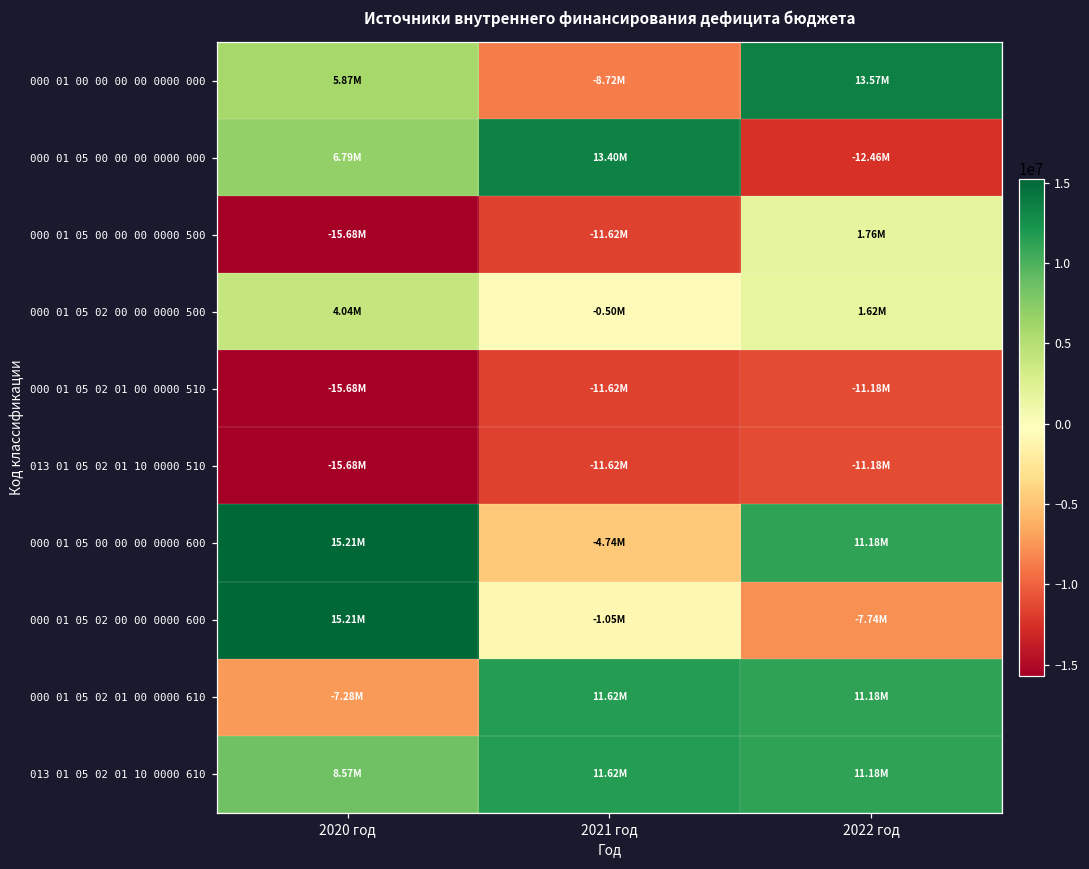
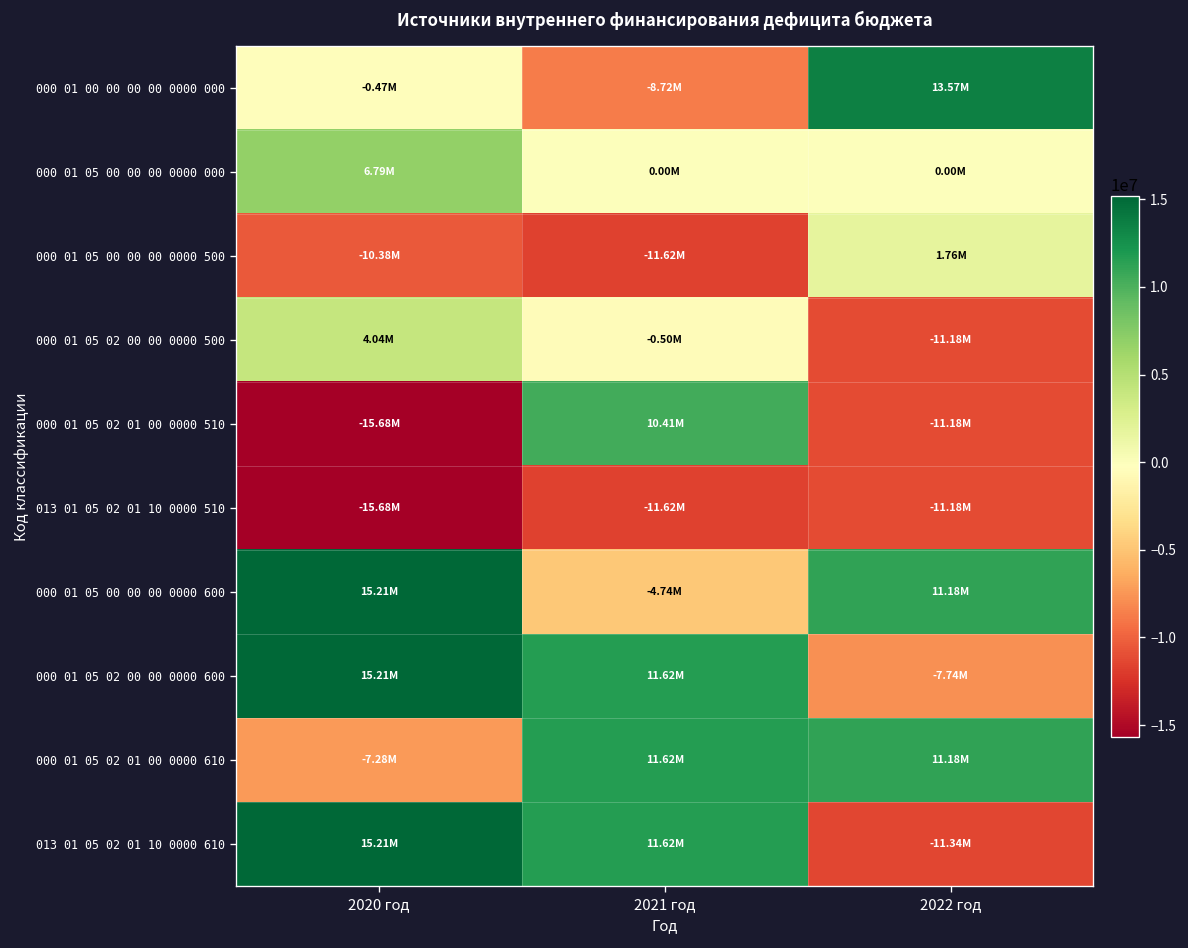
  {
    "000 01 00 00 00 00 0000 000": {
-     "2020 год": "5.87M",
+     "2020 год": "-0.47M",
      "2021 год": "-8.72M",
      "2022 год": "13.57M"
    },
    "000 01 05 00 00 00 0000 000": {
      "2020 год": "6.79M",
-     "2021 год": "13.40M",
-     "2022 год": "-12.46M"
+     "2021 год": "0.00M",
+     "2022 год": "0.00M"
    },
    "000 01 05 00 00 00 0000 500": {
-     "2020 год": "-15.68M",
+     "2020 год": "-10.38M",
      "2021 год": "-11.62M",
      "2022 год": "1.76M"
    },
    "000 01 05 02 00 00 0000 500": {
      "2020 год": "4.04M",
      "2021 год": "-0.50M",
-     "2022 год": "1.62M"
+     "2022 год": "-11.18M"
    },
    "000 01 05 02 01 00 0000 510": {
      "2020 год": "-15.68M",
-     "2021 год": "-11.62M",
+     "2021 год": "10.41M",
      "2022 год": "-11.18M"
    },
    "013 01 05 02 01 10 0000 510": {
      "2020 год": "-15.68M",
      "2021 год": "-11.62M",
      "2022 год": "-11.18M"
    },
    "000 01 05 00 00 00 0000 600": {
      "2020 год": "15.21M",
      "2021 год": "-4.74M",
      "2022 год": "11.18M"
    },
    "000 01 05 02 00 00 0000 600": {
      "2020 год": "15.21M",
-     "2021 год": "-1.05M",
+     "2021 год": "11.62M",
      "2022 год": "-7.74M"
    },
    "000 01 05 02 01 00 0000 610": {
      "2020 год": "-7.28M",
      "2021 год": "11.62M",
      "2022 год": "11.18M"
    },
    "013 01 05 02 01 10 0000 610": {
-     "2020 год": "8.57M",
+     "2020 год": "15.21M",
      "2021 год": "11.62M",
-     "2022 год": "11.18M"
+     "2022 год": "-11.34M"
    }
  }
